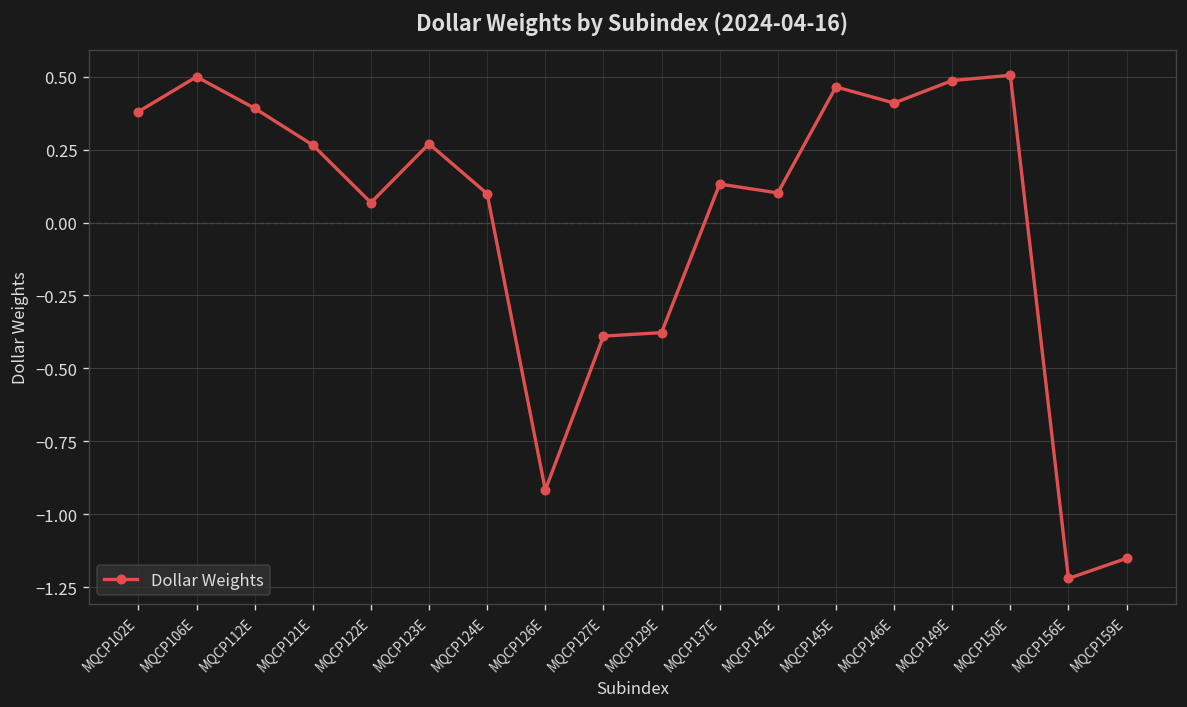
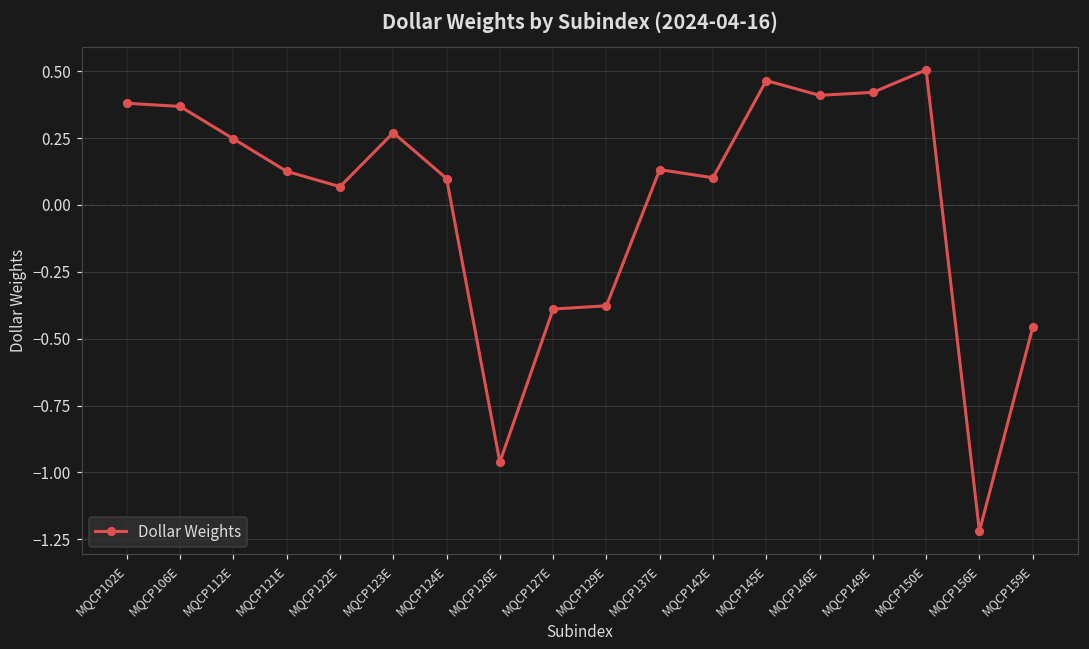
  {
    "MQCP102E": 0.38,
-   "MQCP106E": 0.50,
-   "MQCP112E": 0.39,
-   "MQCP121E": 0.27,
+   "MQCP106E": 0.37,
+   "MQCP112E": 0.25,
+   "MQCP121E": 0.13,
    "MQCP122E": 0.07,
    "MQCP123E": 0.27,
    "MQCP124E": 0.10,
-   "MQCP126E": -0.92,
+   "MQCP126E": -0.96,
    "MQCP127E": -0.39,
    "MQCP129E": -0.38,
    "MQCP137E": 0.13,
    "MQCP142E": 0.10,
    "MQCP145E": 0.46,
    "MQCP146E": 0.41,
-   "MQCP149E": 0.49,
+   "MQCP149E": 0.42,
    "MQCP150E": 0.50,
    "MQCP156E": -1.22,
-   "MQCP159E": -1.15
+   "MQCP159E": -0.46
  }
